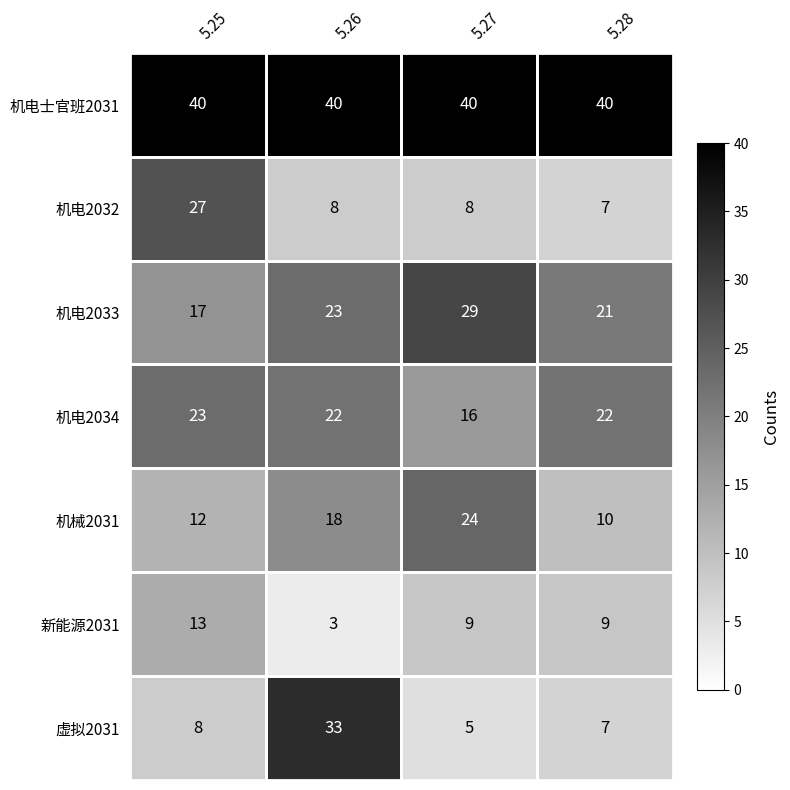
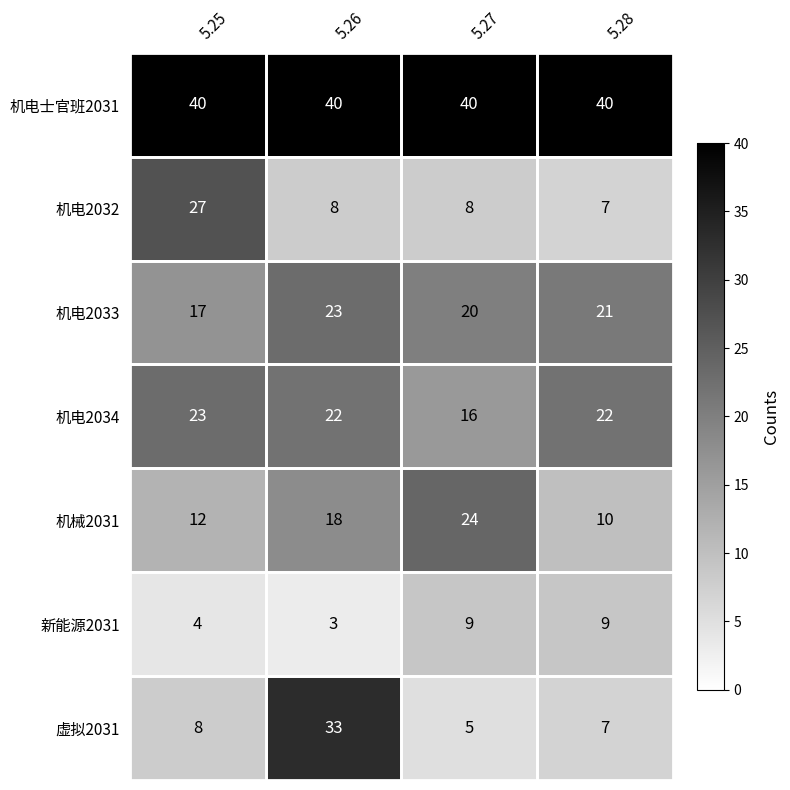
  {
    "机电士官班2031": {
      "5.25": 40,
      "5.26": 40,
      "5.27": 40,
      "5.28": 40
    },
    "机电2032": {
      "5.25": 27,
      "5.26": 8,
      "5.27": 8,
      "5.28": 7
    },
    "机电2033": {
      "5.25": 17,
      "5.26": 23,
-     "5.27": 29,
+     "5.27": 20,
      "5.28": 21
    },
    "机电2034": {
      "5.25": 23,
      "5.26": 22,
      "5.27": 16,
      "5.28": 22
    },
    "机械2031": {
      "5.25": 12,
      "5.26": 18,
      "5.27": 24,
      "5.28": 10
    },
    "新能源2031": {
-     "5.25": 13,
+     "5.25": 4,
      "5.26": 3,
      "5.27": 9,
      "5.28": 9
    },
    "虚拟2031": {
      "5.25": 8,
      "5.26": 33,
      "5.27": 5,
      "5.28": 7
    }
  }
